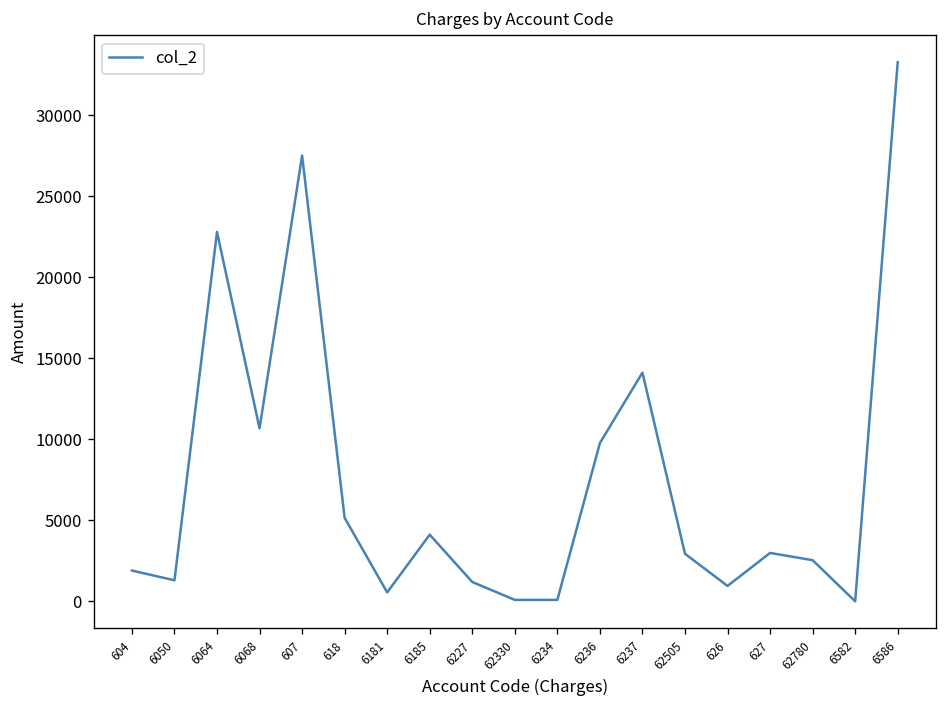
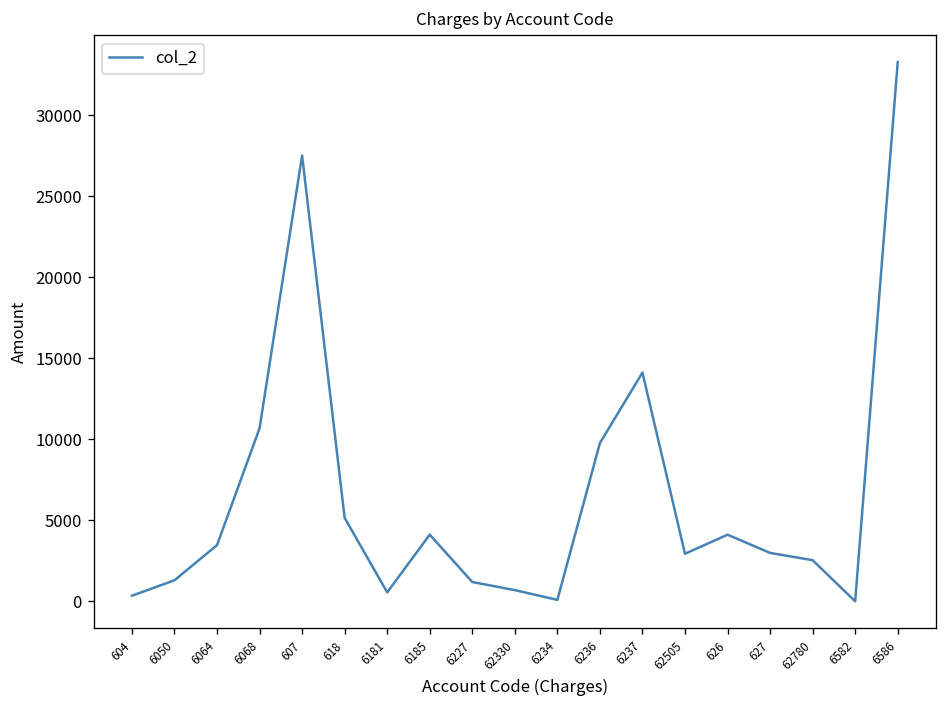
  {
-   "604": 1900,
+   "604": 400,
    "6050": 1300,
-   "6064": 22800,
+   "6064": 3500,
    "6068": 10700,
    "607": 27500,
    "618": 5200,
    "6181": 600,
    "6185": 4100,
    "6227": 1200,
-   "62330": 100,
+   "62330": 700,
    "6234": 100,
    "6236": 9800,
    "6237": 14100,
    "62505": 2900,
-   "626": 1000,
+   "626": 4100,
    "627": 3000,
    "62780": 2500,
    "6582": 0,
    "6586": 33300
  }
